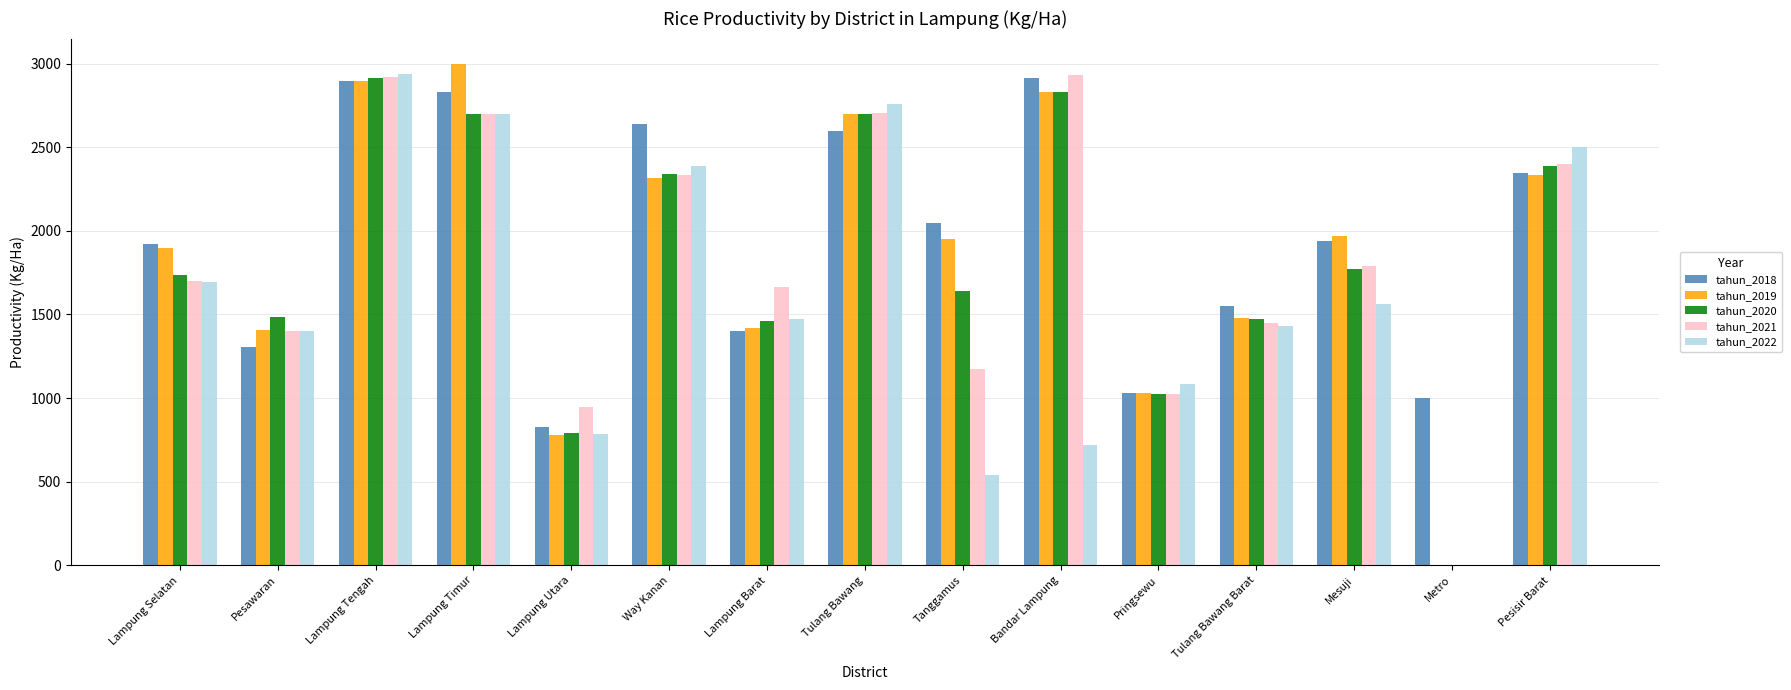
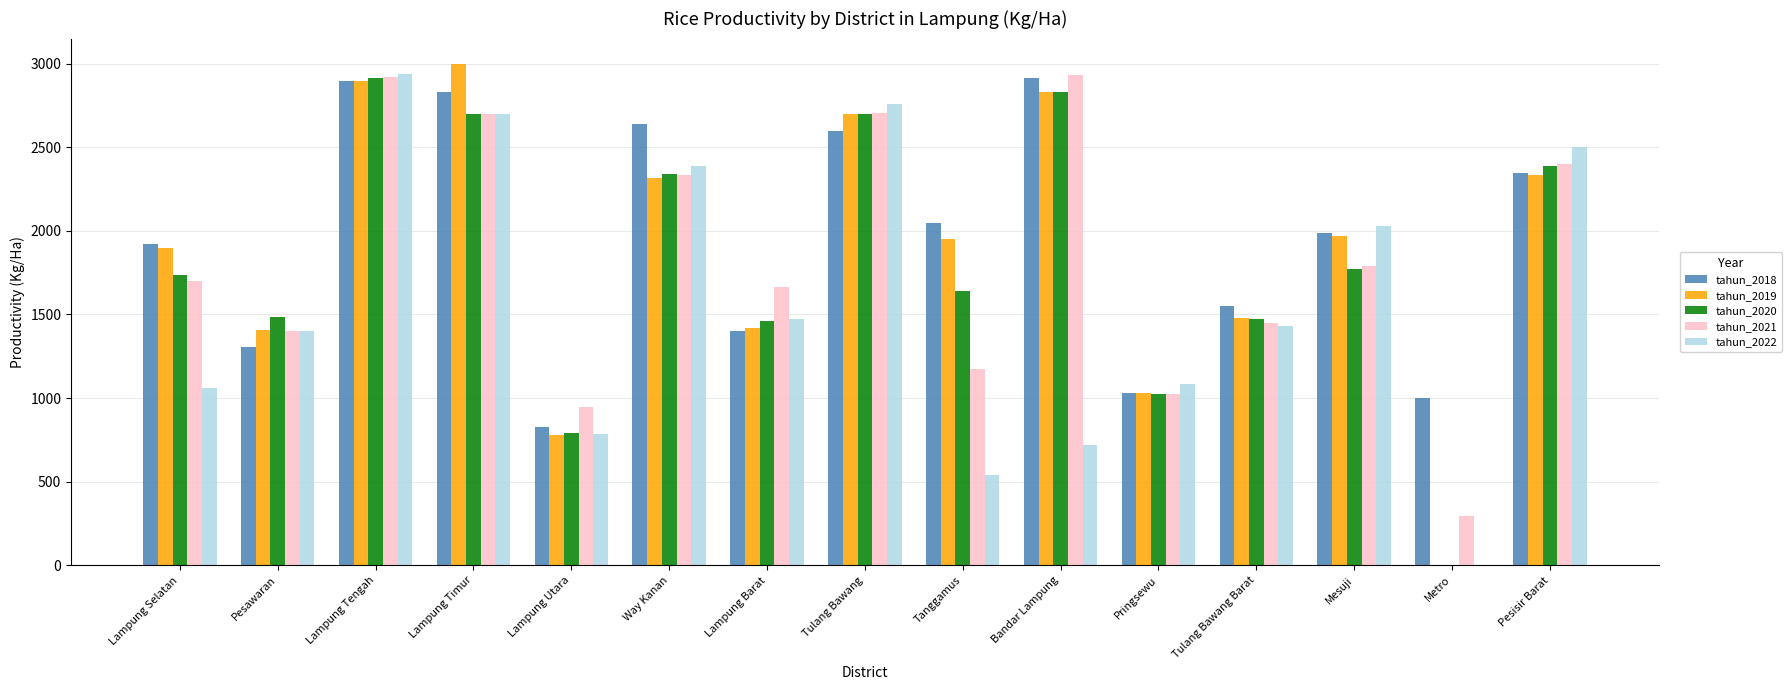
  {
    "tahun_2018": {
      "Lampung Selatan": 1920,
      "Pesawaran": 1310,
      "Lampung Tengah": 2900,
      "Lampung Timur": 2830,
      "Lampung Utara": 830,
      "Way Kanan": 2640,
      "Lampung Barat": 1400,
      "Tulang Bawang": 2600,
      "Tanggamus": 2050,
      "Bandar Lampung": 2920,
      "Pringsewu": 1030,
      "Tulang Bawang Barat": 1550,
-     "Mesuji": 1940,
+     "Mesuji": 1990,
      "Metro": 1000,
      "Pesisir Barat": 2350
    },
    "tahun_2019": {
      "Lampung Selatan": 1900,
      "Pesawaran": 1410,
      "Lampung Tengah": 2890,
      "Lampung Timur": 3000,
      "Lampung Utara": 780,
      "Way Kanan": 2310,
      "Lampung Barat": 1420,
      "Tulang Bawang": 2700,
      "Tanggamus": 1950,
      "Bandar Lampung": 2830,
      "Pringsewu": 1030,
      "Tulang Bawang Barat": 1480,
      "Mesuji": 1970,
      "Metro": 0,
      "Pesisir Barat": 2340
    },
    "tahun_2020": {
      "Lampung Selatan": 1740,
      "Pesawaran": 1490,
      "Lampung Tengah": 2920,
      "Lampung Timur": 2700,
      "Lampung Utara": 790,
      "Way Kanan": 2340,
      "Lampung Barat": 1460,
      "Tulang Bawang": 2700,
      "Tanggamus": 1640,
      "Bandar Lampung": 2830,
      "Pringsewu": 1030,
      "Tulang Bawang Barat": 1480,
      "Mesuji": 1770,
      "Metro": 0,
      "Pesisir Barat": 2390
    },
    "tahun_2021": {
      "Lampung Selatan": 1700,
      "Pesawaran": 1400,
      "Lampung Tengah": 2920,
      "Lampung Timur": 2700,
      "Lampung Utara": 950,
      "Way Kanan": 2330,
      "Lampung Barat": 1660,
      "Tulang Bawang": 2700,
      "Tanggamus": 1180,
      "Bandar Lampung": 2930,
      "Pringsewu": 1030,
      "Tulang Bawang Barat": 1450,
      "Mesuji": 1790,
-     "Metro": 0,
+     "Metro": 300,
      "Pesisir Barat": 2400
    },
    "tahun_2022": {
-     "Lampung Selatan": 1690,
+     "Lampung Selatan": 1060,
      "Pesawaran": 1400,
      "Lampung Tengah": 2940,
      "Lampung Timur": 2700,
      "Lampung Utara": 790,
      "Way Kanan": 2390,
      "Lampung Barat": 1470,
      "Tulang Bawang": 2760,
      "Tanggamus": 540,
      "Bandar Lampung": 720,
      "Pringsewu": 1080,
      "Tulang Bawang Barat": 1430,
-     "Mesuji": 1560,
+     "Mesuji": 2030,
      "Metro": 0,
      "Pesisir Barat": 2500
    }
  }
